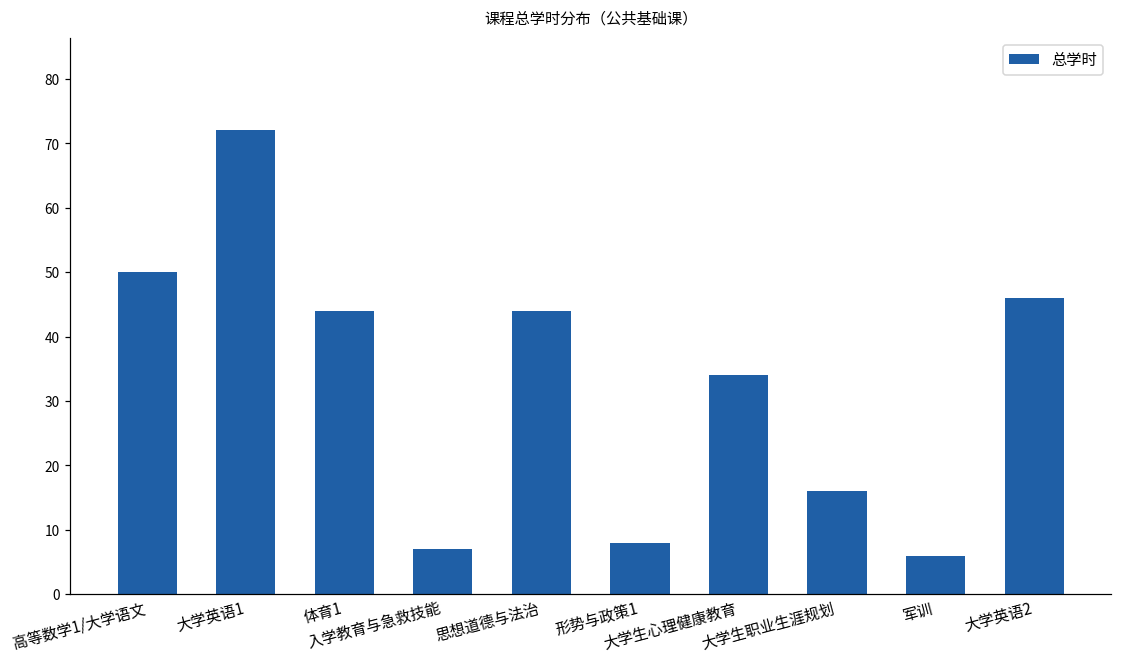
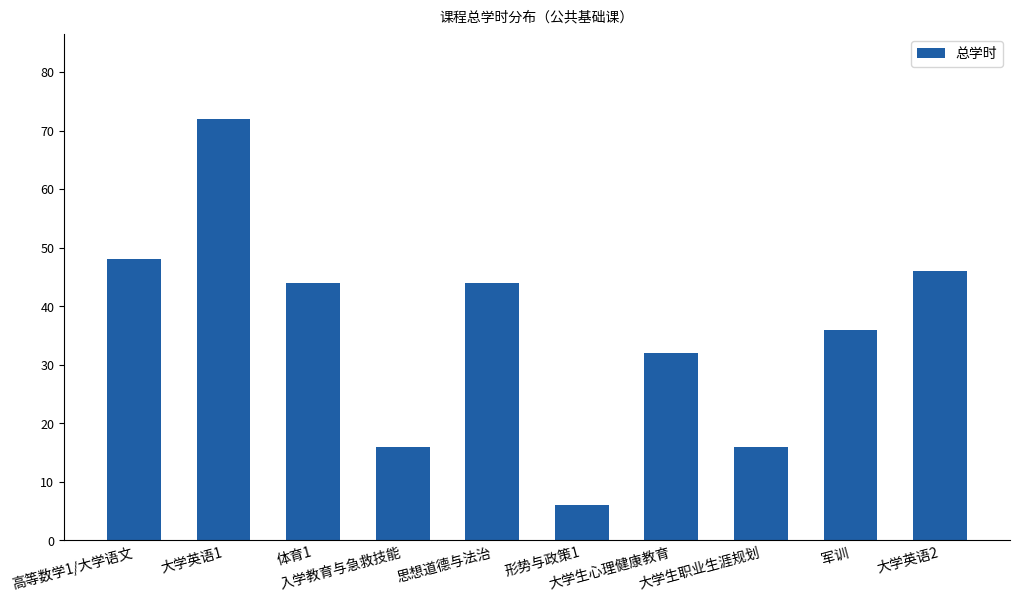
  {
-   "高等数学1/大学语文": 50,
+   "高等数学1/大学语文": 48,
    "大学英语1": 72,
    "体育1": 44,
-   "入学教育与急救技能": 7,
+   "入学教育与急救技能": 16,
    "思想道德与法治": 44,
-   "形势与政策1": 8,
-   "大学生心理健康教育": 34,
+   "形势与政策1": 6,
+   "大学生心理健康教育": 32,
    "大学生职业生涯规划": 16,
-   "军训": 6,
+   "军训": 36,
    "大学英语2": 46
  }
